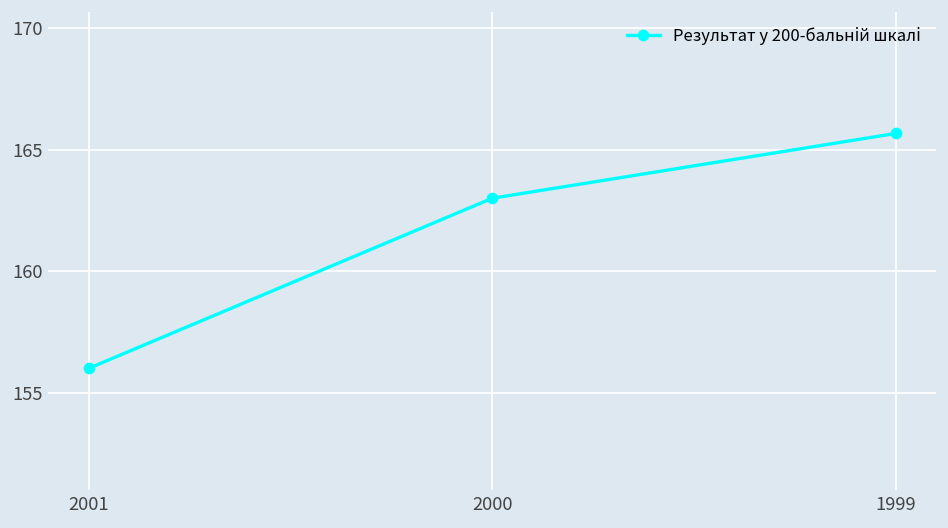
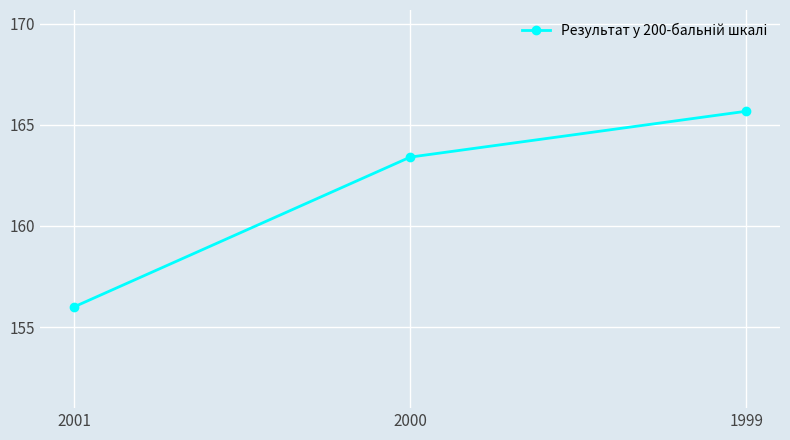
  {
    "2001": 156.0,
-   "2000": 163.0,
+   "2000": 163.4,
    "1999": 165.7
  }
